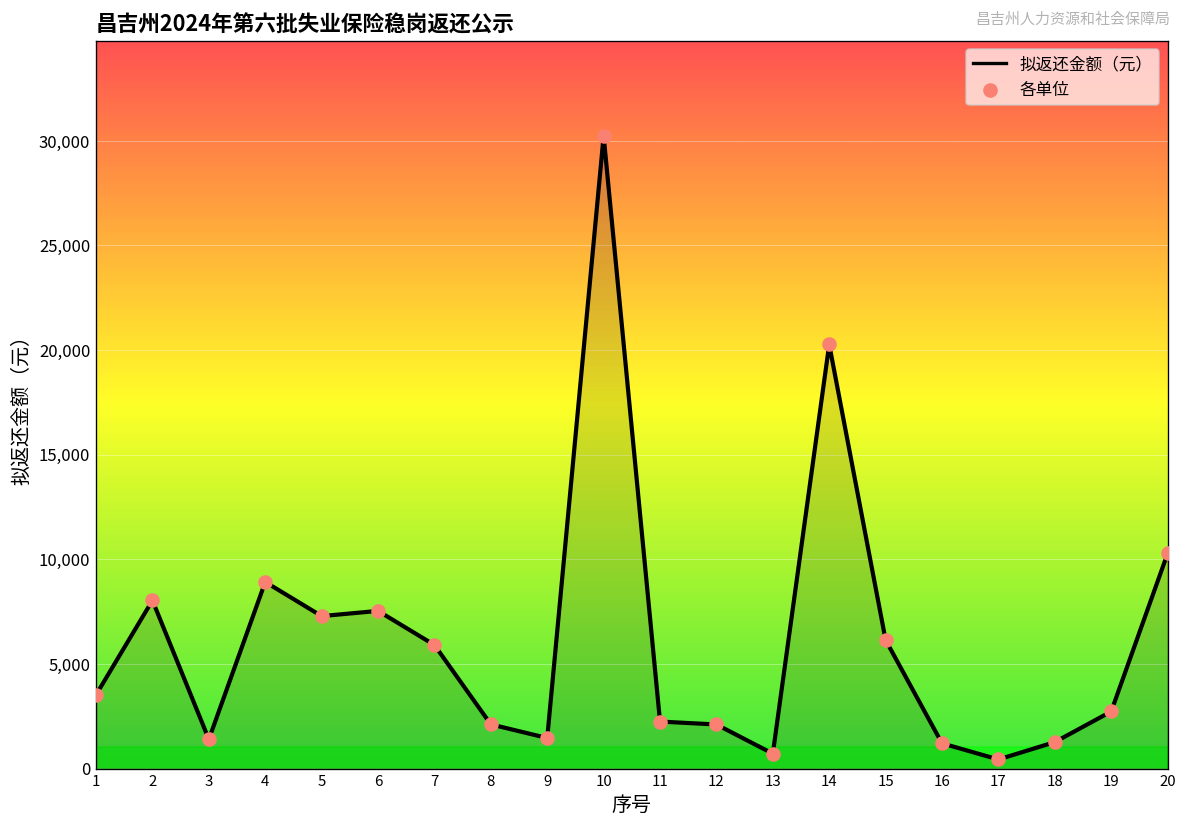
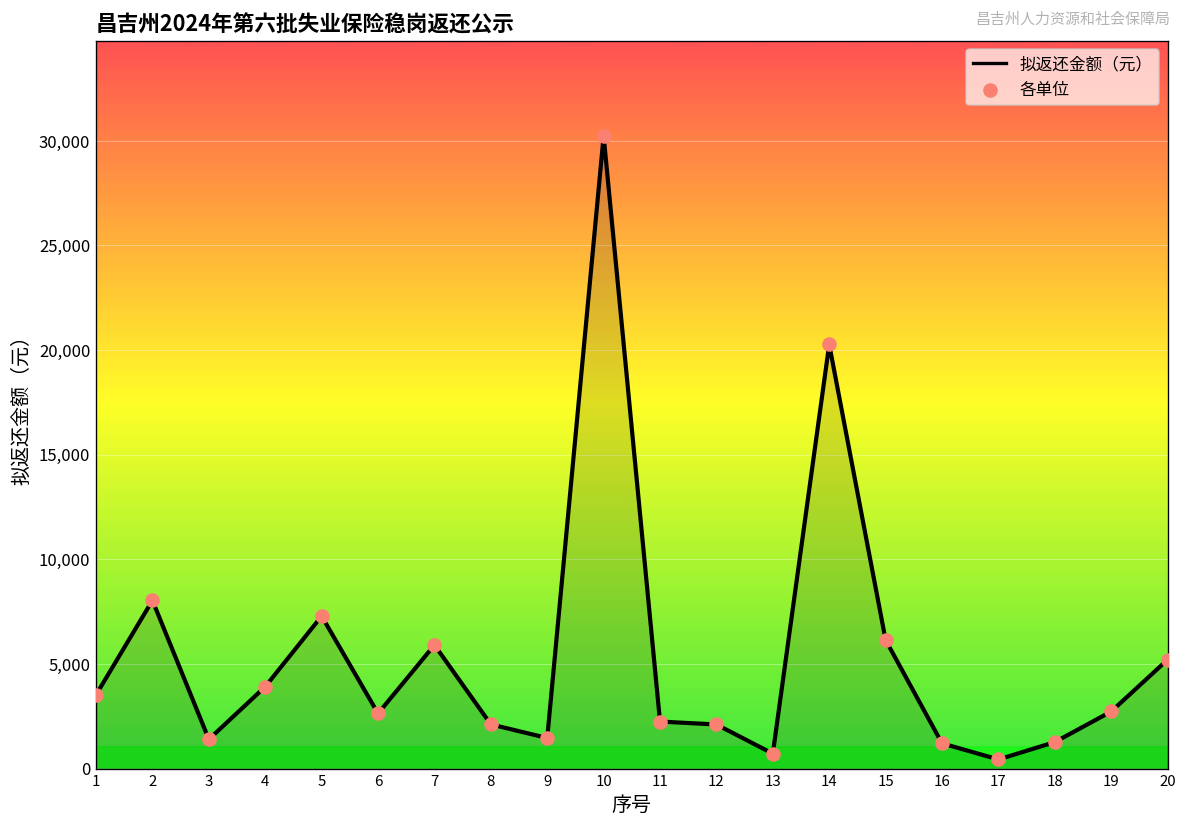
  {
    "1": "3,500",
    "2": "8,000",
    "3": "1,400",
-   "4": "8,900",
+   "4": "3,900",
    "5": "7,300",
-   "6": "7,500",
+   "6": "2,600",
    "7": "5,900",
    "8": "2,100",
    "9": "1,500",
    "10": "30,200",
    "11": "2,200",
    "12": "2,100",
    "14": "20,300",
    "15": "6,100",
    "16": "1,200",
    "18": "1,300",
    "19": "2,700",
-   "20": "10,300"
+   "20": "5,200"
  }
